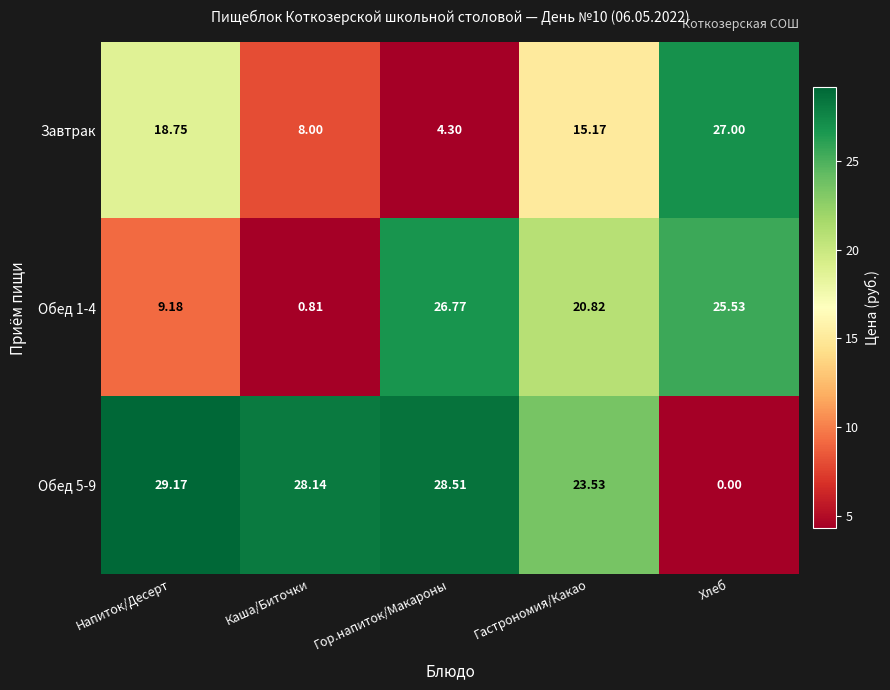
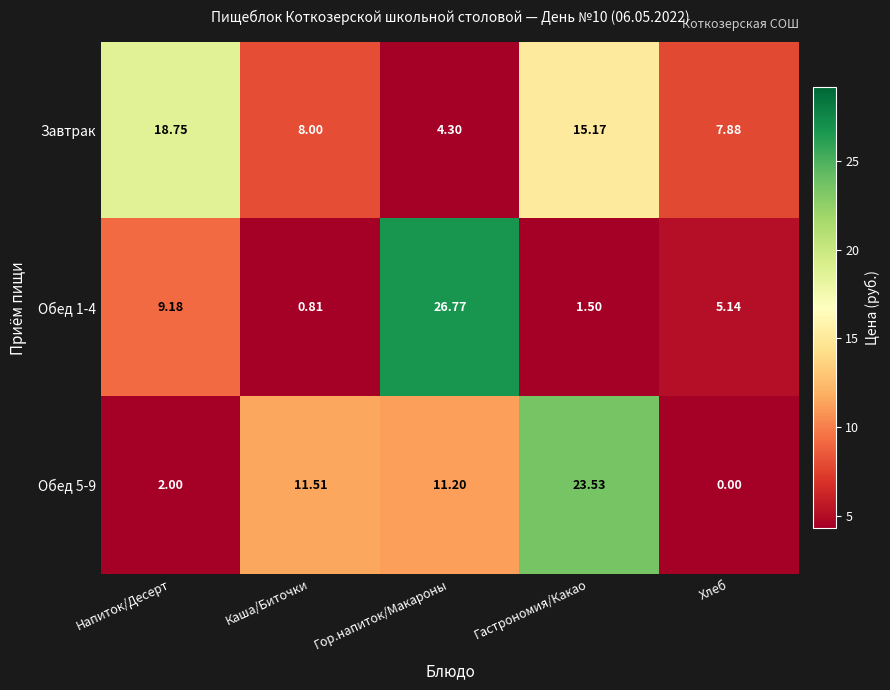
  {
    "Завтрак": {
      "Напиток/Десерт": 18.75,
      "Каша/Биточки": 8.00,
      "Гор.напиток/Макароны": 4.30,
      "Гастрономия/Какао": 15.17,
-     "Хлеб": 27.00
+     "Хлеб": 7.88
    },
    "Обед 1-4": {
      "Напиток/Десерт": 9.18,
      "Каша/Биточки": 0.81,
      "Гор.напиток/Макароны": 26.77,
-     "Гастрономия/Какао": 20.82,
-     "Хлеб": 25.53
+     "Гастрономия/Какао": 1.50,
+     "Хлеб": 5.14
    },
    "Обед 5-9": {
-     "Напиток/Десерт": 29.17,
-     "Каша/Биточки": 28.14,
-     "Гор.напиток/Макароны": 28.51,
+     "Напиток/Десерт": 2.00,
+     "Каша/Биточки": 11.51,
+     "Гор.напиток/Макароны": 11.20,
      "Гастрономия/Какао": 23.53,
      "Хлеб": 0.00
    }
  }
